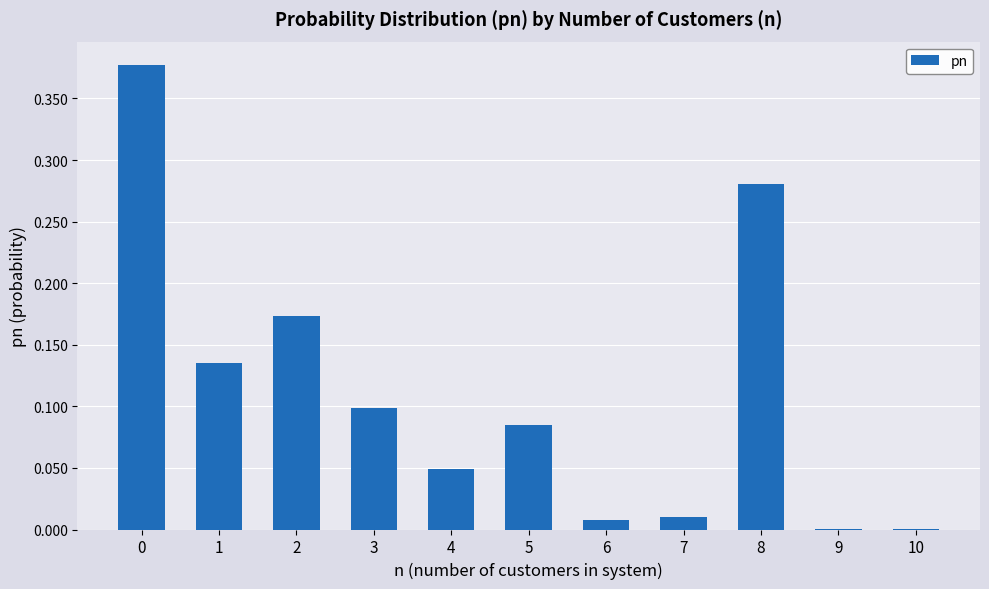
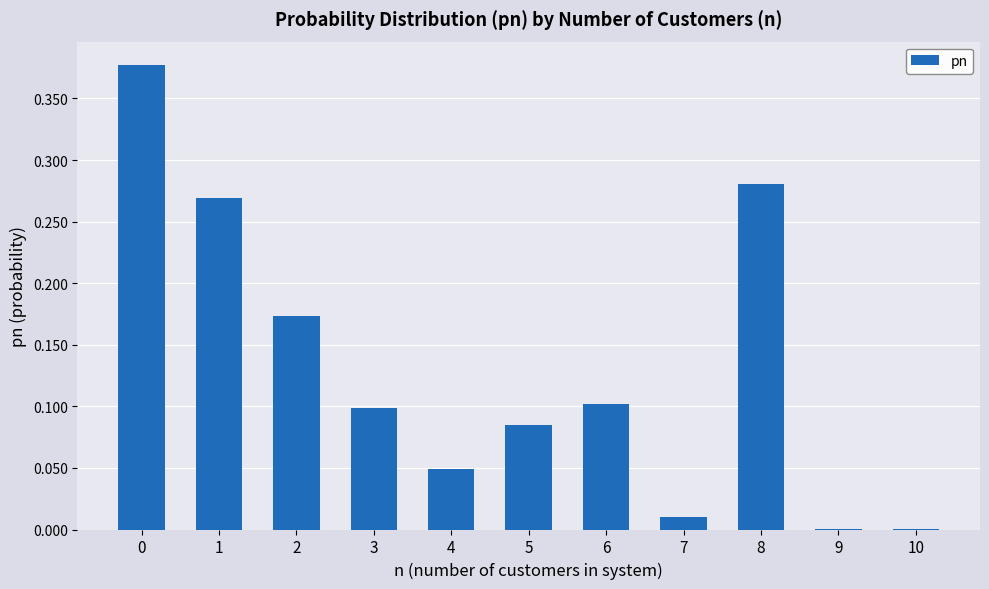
  {
    "0": 0.377,
-   "1": 0.135,
+   "1": 0.269,
    "2": 0.173,
    "3": 0.099,
    "4": 0.049,
    "5": 0.085,
-   "6": 0.008,
+   "6": 0.102,
    "7": 0.011,
    "8": 0.280
  }
